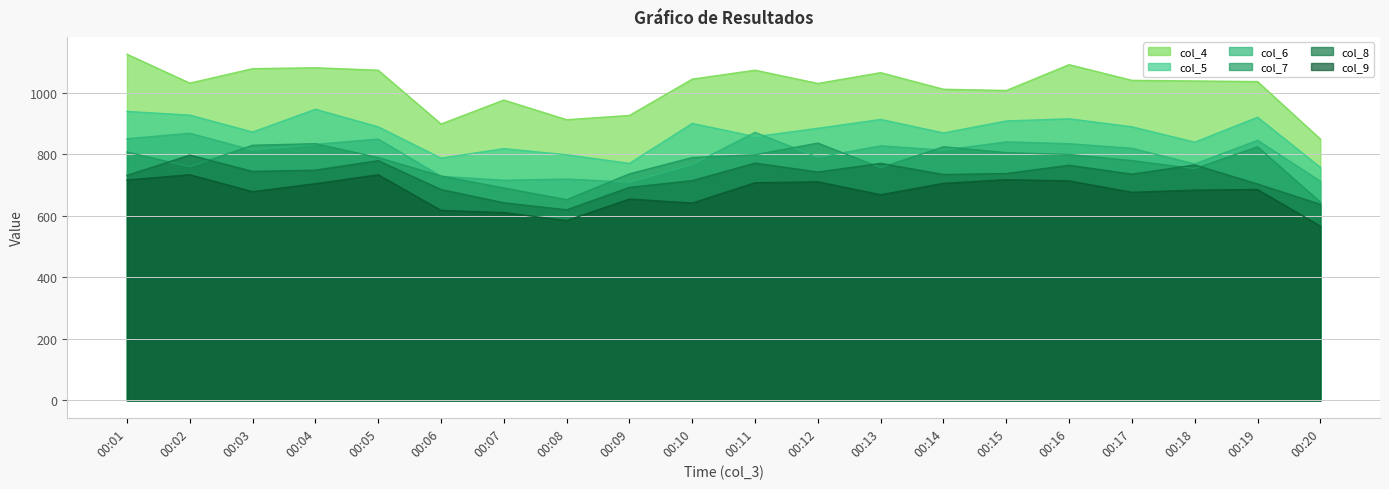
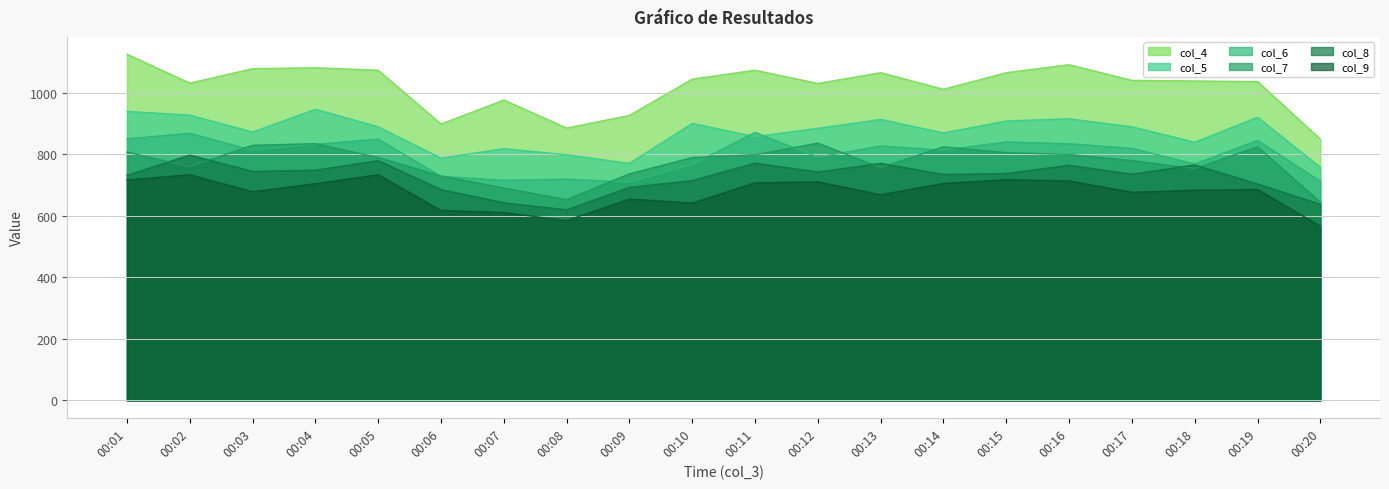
  {
    "col_4": {
      "00:01": 1130,
      "00:02": 1030,
      "00:03": 1080,
      "00:04": 1080,
      "00:05": 1070,
      "00:06": 900,
      "00:07": 980,
-     "00:08": 910,
+     "00:08": 890,
      "00:09": 930,
      "00:10": 1050,
      "00:11": 1070,
      "00:12": 1030,
      "00:13": 1070,
      "00:14": 1010,
-     "00:15": 1010,
+     "00:15": 1070,
      "00:16": 1090,
      "00:17": 1040,
      "00:18": 1040,
      "00:19": 1040,
      "00:20": 850
    }
  }
